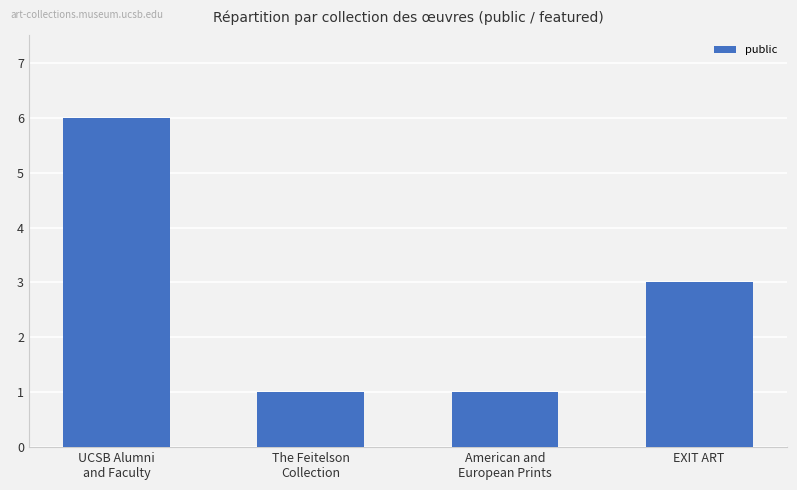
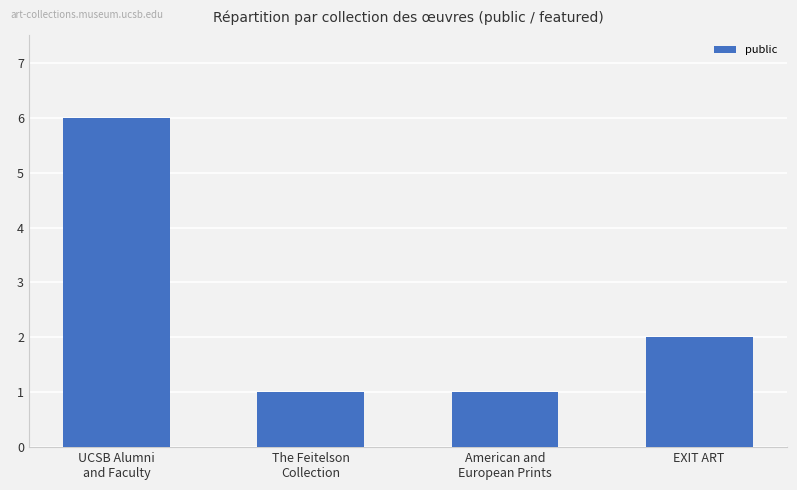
  {
    "UCSB Alumni and Faculty": 6,
    "The Feitelson Collection": 1,
    "American and European Prints": 1,
-   "EXIT ART": 3
+   "EXIT ART": 2
  }
